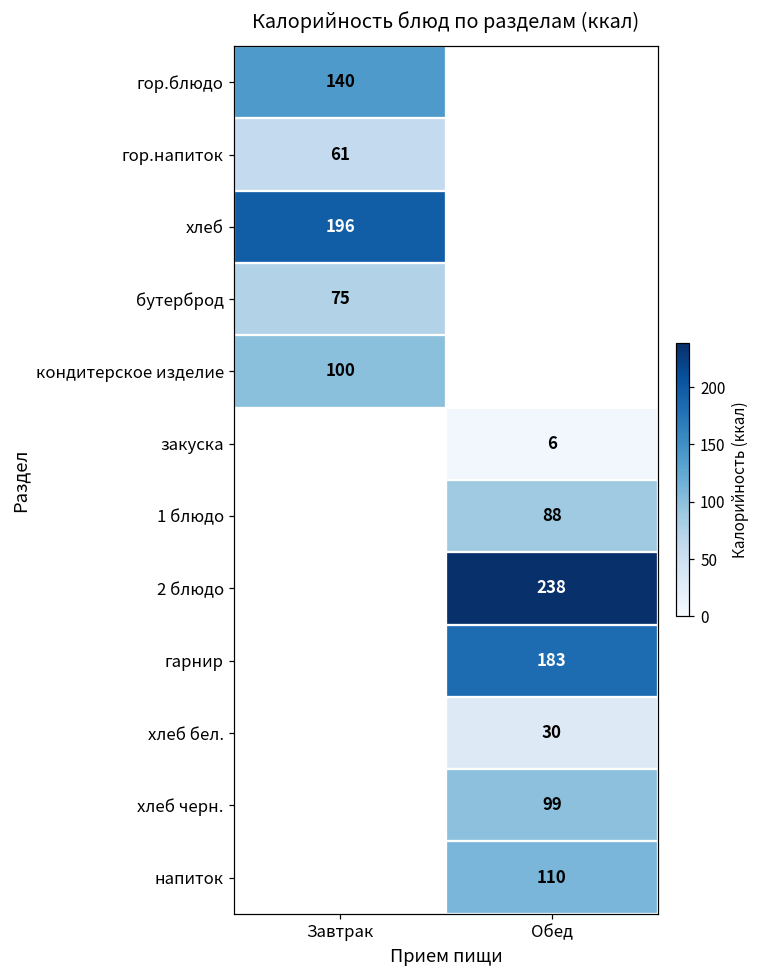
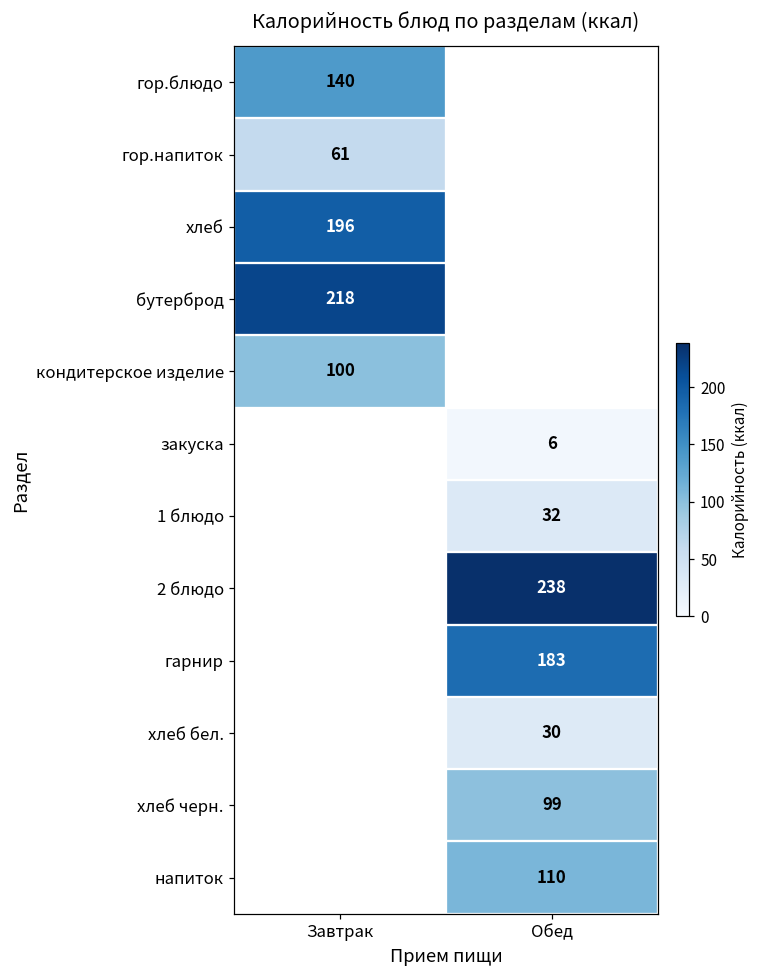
  {
    "гор.блюдо": {
      "Завтрак": 140
    },
    "гор.напиток": {
      "Завтрак": 61
    },
    "хлеб": {
      "Завтрак": 196
    },
    "бутерброд": {
-     "Завтрак": 75
+     "Завтрак": 218
    },
    "кондитерское изделие": {
      "Завтрак": 100
    },
    "закуска": {
      "Обед": 6
    },
    "1 блюдо": {
-     "Обед": 88
+     "Обед": 32
    },
    "2 блюдо": {
      "Обед": 238
    },
    "гарнир": {
      "Обед": 183
    },
    "хлеб бел.": {
      "Обед": 30
    },
    "хлеб черн.": {
      "Обед": 99
    },
    "напиток": {
      "Обед": 110
    }
  }
